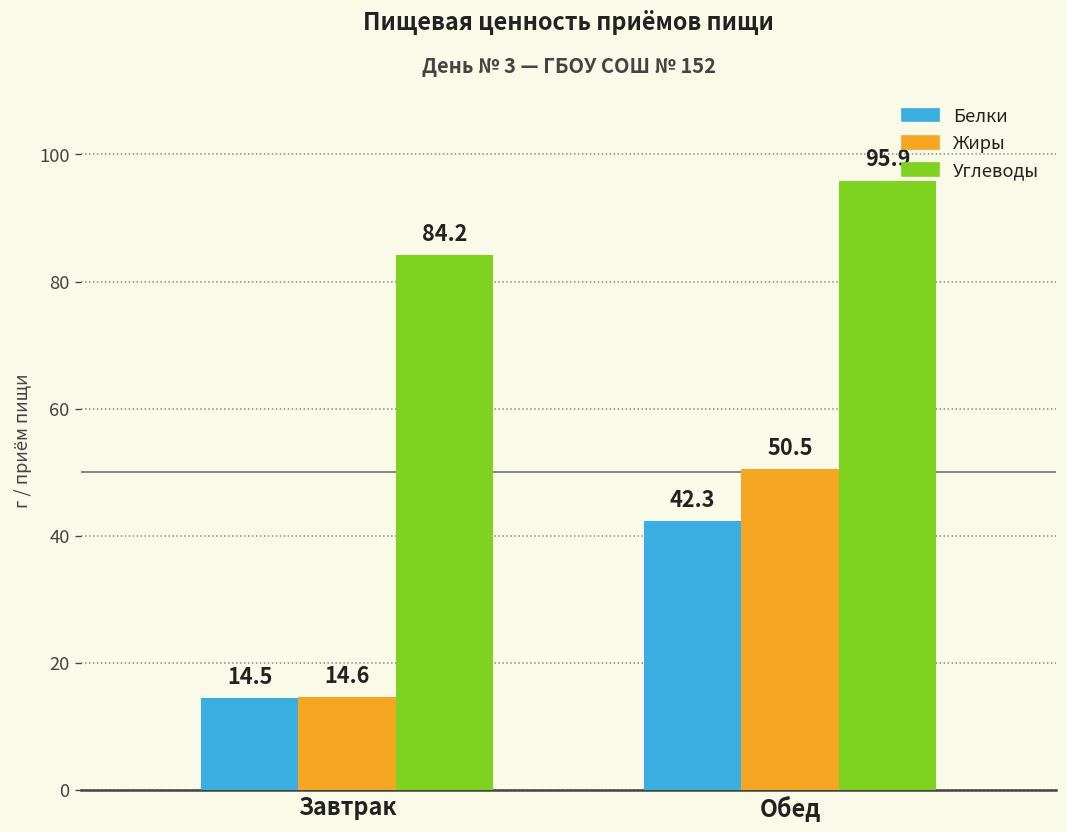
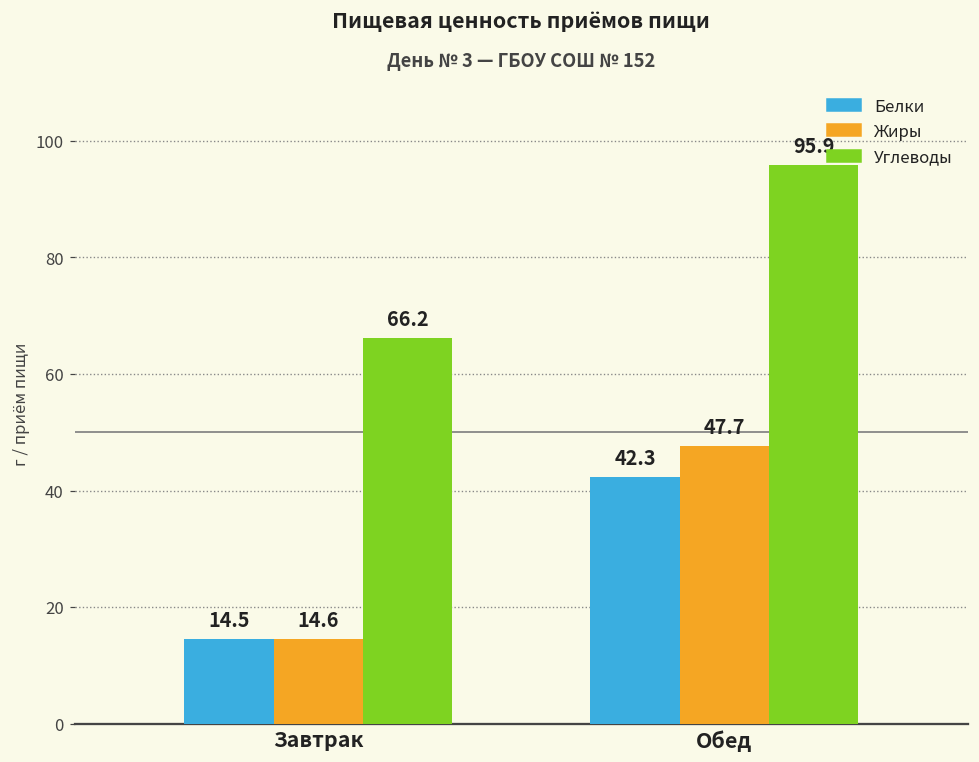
  {
    "Белки": {
      "Завтрак": 14.5,
      "Обед": 42.3
    },
    "Жиры": {
      "Завтрак": 14.6,
-     "Обед": 50.5
+     "Обед": 47.7
    },
    "Углеводы": {
-     "Завтрак": 84.2,
+     "Завтрак": 66.2,
      "Обед": 95.9
    }
  }
